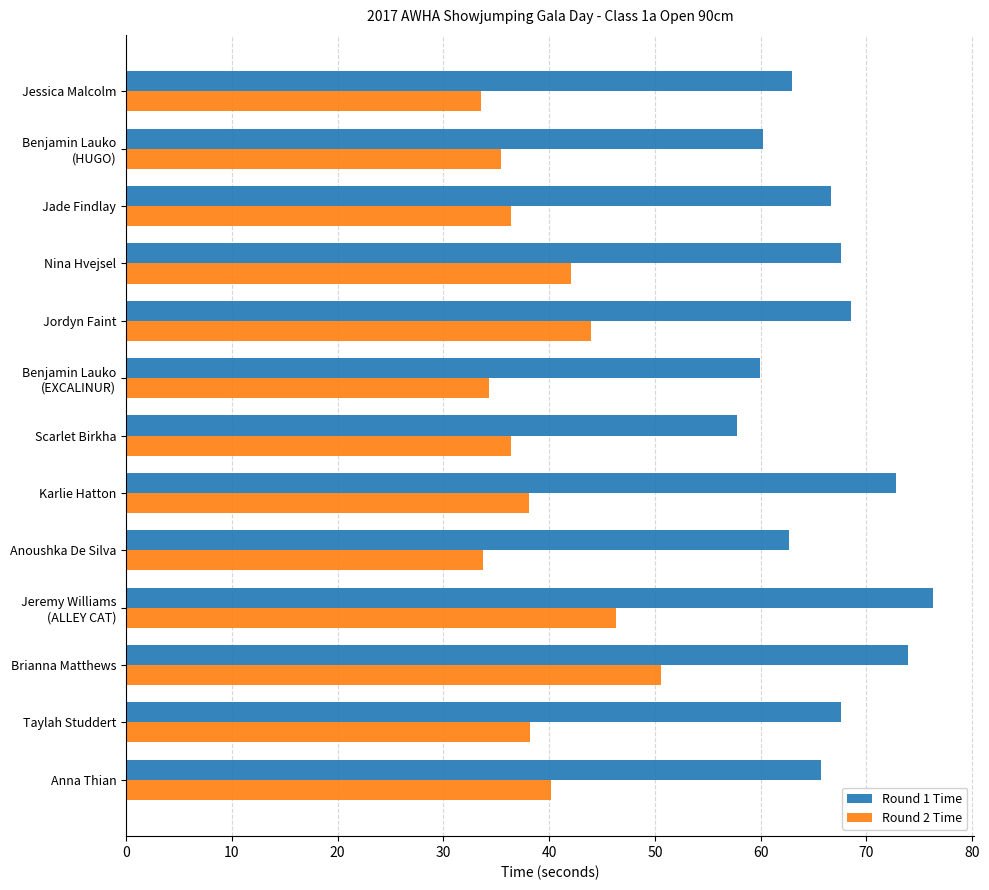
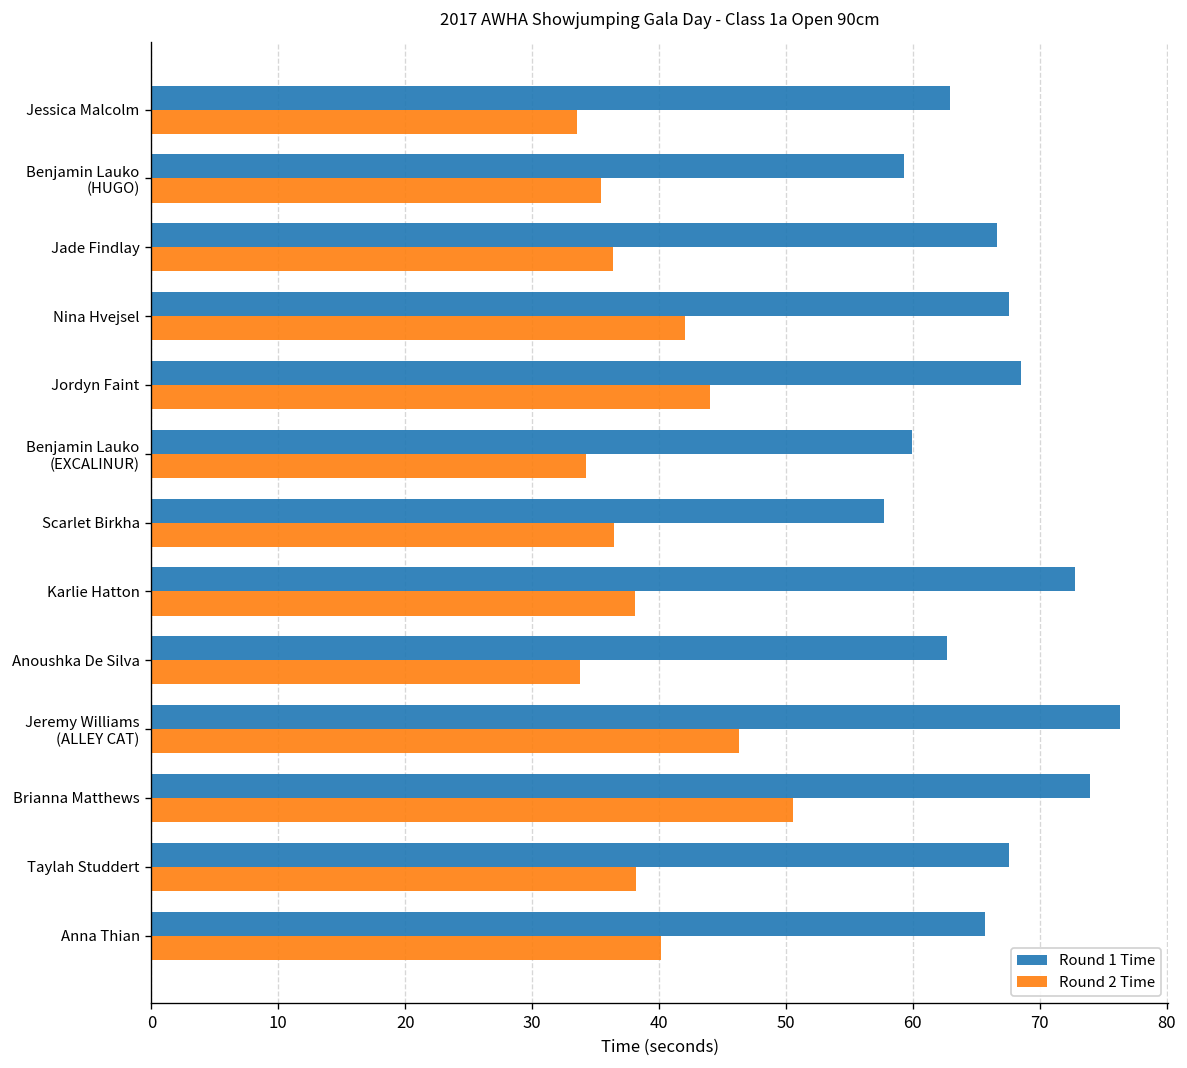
  {
    "Round 1 Time": {
      "Jessica Malcolm": 63.0,
-     "Benjamin Lauko (HUGO)": 60.2,
+     "Benjamin Lauko (HUGO)": 59.3,
      "Jade Findlay": 66.7,
      "Nina Hvejsel": 67.6,
      "Jordyn Faint": 68.5,
      "Benjamin Lauko (EXCALINUR)": 59.9,
      "Scarlet Birkha": 57.7,
      "Karlie Hatton": 72.8,
      "Anoushka De Silva": 62.7,
      "Jeremy Williams (ALLEY CAT)": 76.3,
      "Brianna Matthews": 73.9,
      "Taylah Studdert": 67.6,
      "Anna Thian": 65.7
    },
    "Round 2 Time": {
      "Jessica Malcolm": 33.6,
      "Benjamin Lauko (HUGO)": 35.5,
      "Jade Findlay": 36.4,
      "Nina Hvejsel": 42.0,
      "Jordyn Faint": 44.0,
      "Benjamin Lauko (EXCALINUR)": 34.3,
      "Scarlet Birkha": 36.4,
      "Karlie Hatton": 38.1,
      "Anoushka De Silva": 33.8,
      "Jeremy Williams (ALLEY CAT)": 46.3,
      "Brianna Matthews": 50.6,
      "Taylah Studdert": 38.2,
      "Anna Thian": 40.2
    }
  }
